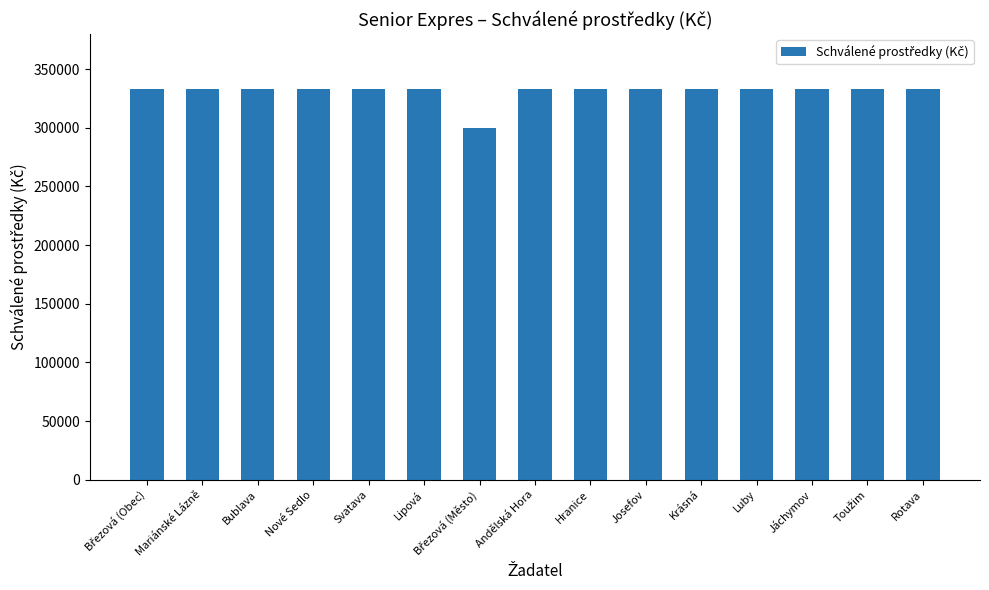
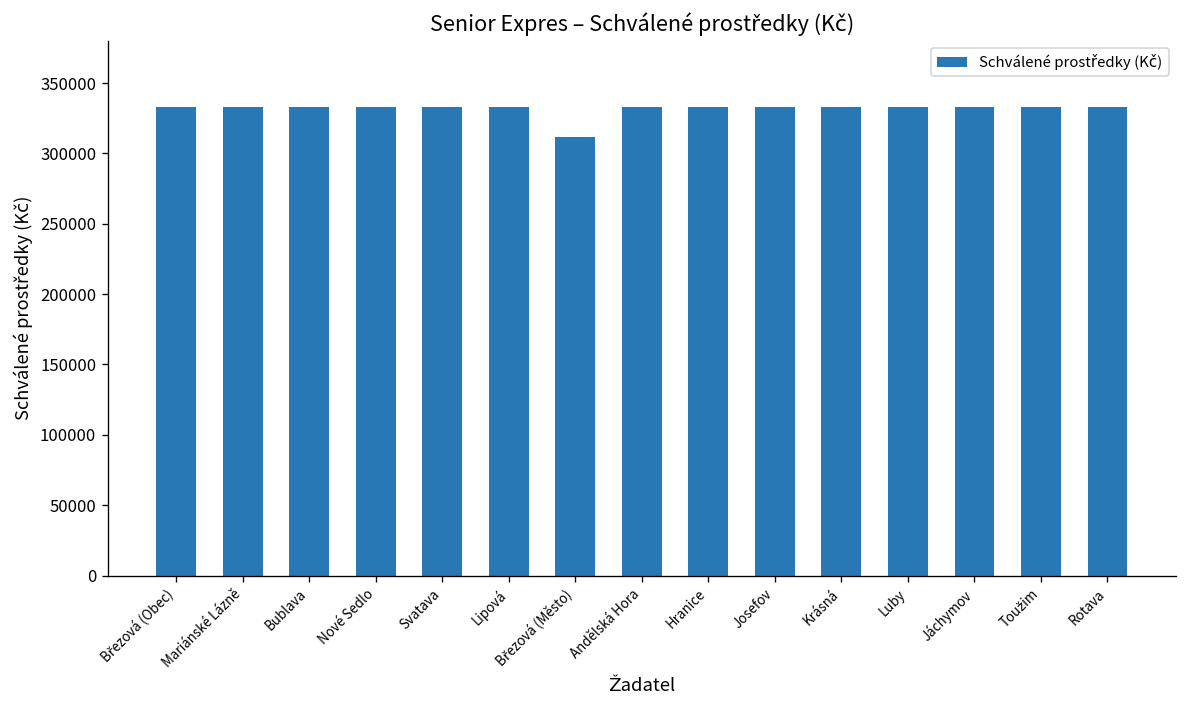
  {
    "Březová (Obec)": 333000,
    "Mariánské Lázně": 333000,
    "Bublava": 333000,
    "Nové Sedlo": 333000,
    "Svatava": 333000,
    "Lipová": 333000,
-   "Březová (Město)": 300000,
+   "Březová (Město)": 311000,
    "Andělská Hora": 333000,
    "Hranice": 333000,
    "Josefov": 333000,
    "Krásná": 333000,
    "Luby": 333000,
    "Jáchymov": 333000,
    "Toužim": 333000,
    "Rotava": 333000
  }
